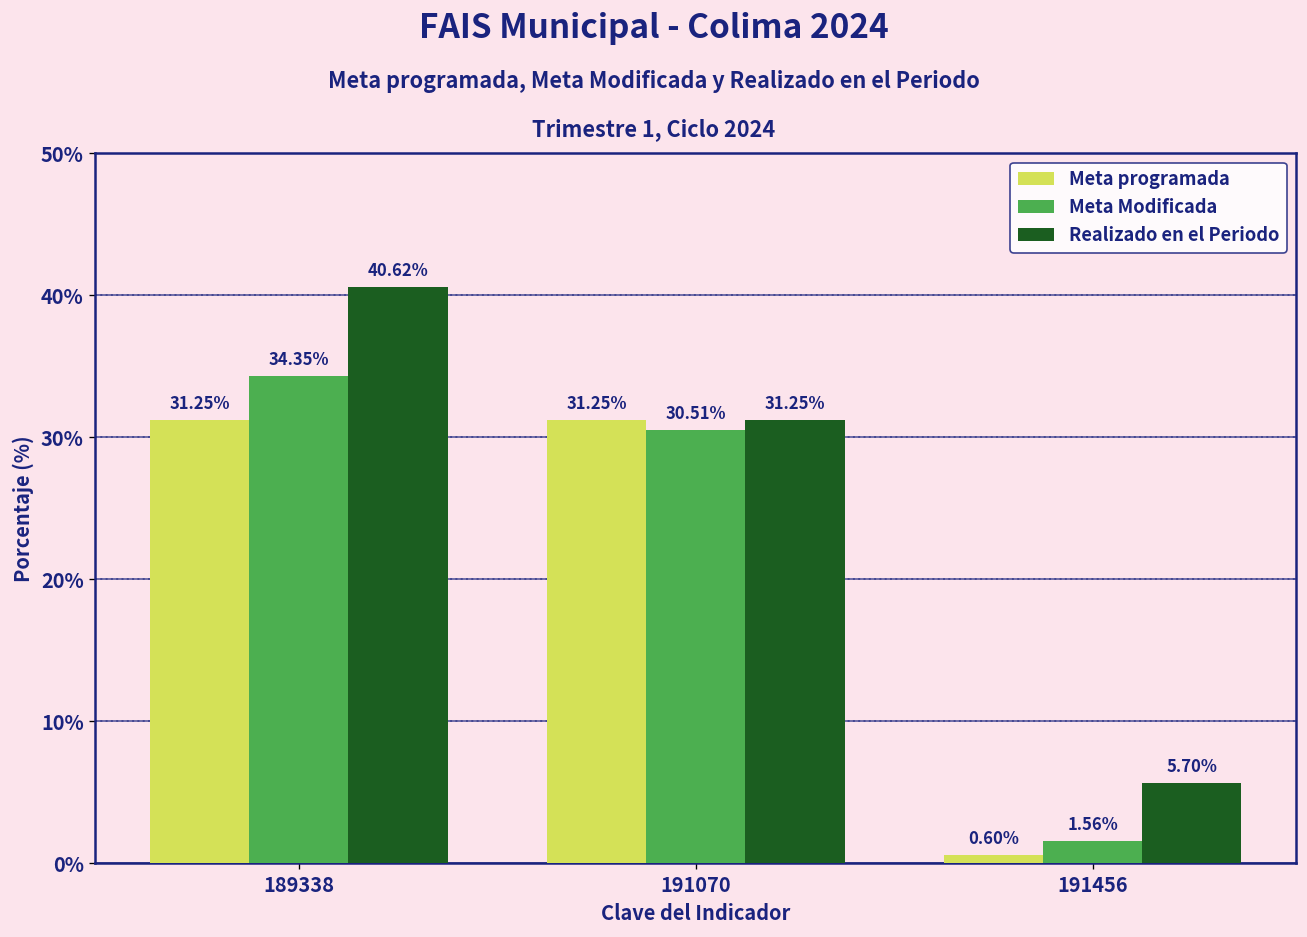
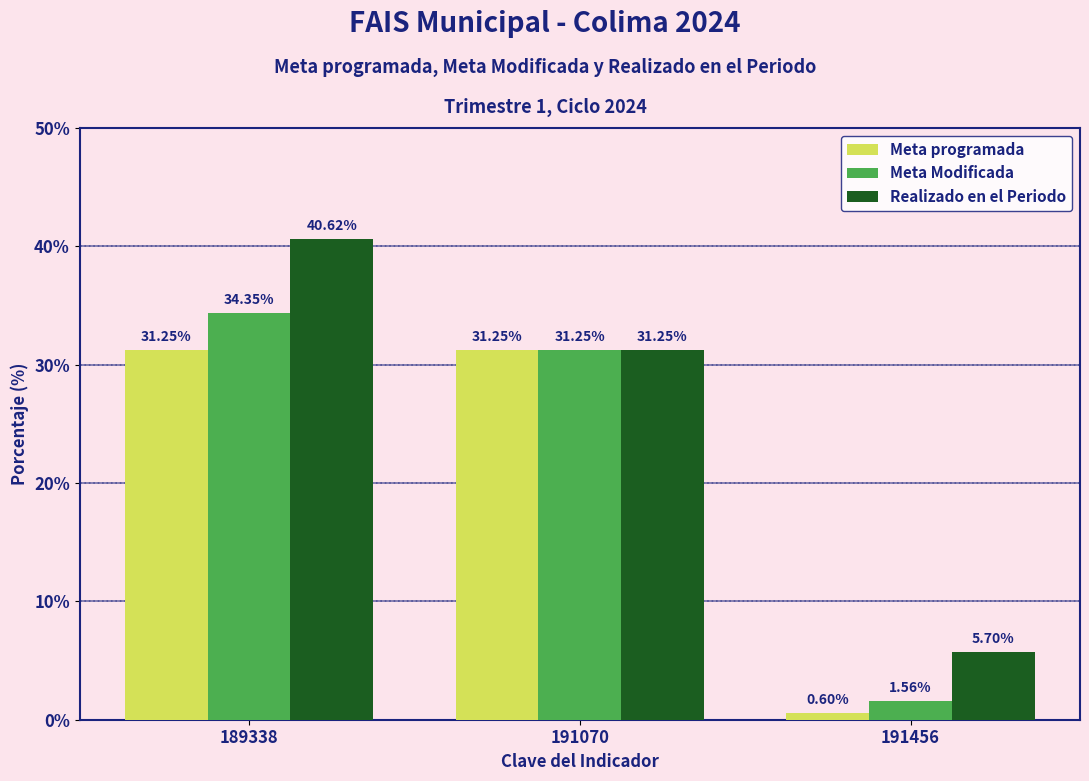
  {
    "Meta programada": {
      "189338": "31.25%",
      "191070": "31.25%",
      "191456": "0.60%"
    },
    "Meta Modificada": {
      "189338": "34.35%",
-     "191070": "30.51%",
+     "191070": "31.25%",
      "191456": "1.56%"
    },
    "Realizado en el Periodo": {
      "189338": "40.62%",
      "191070": "31.25%",
      "191456": "5.70%"
    }
  }
